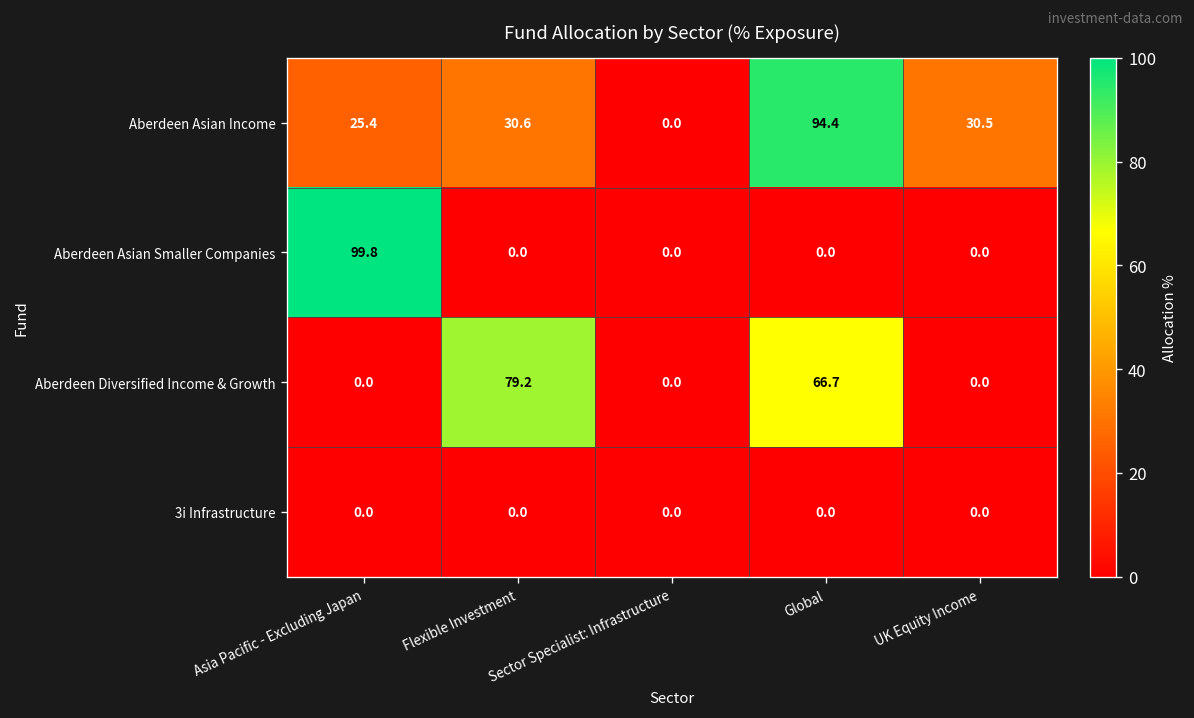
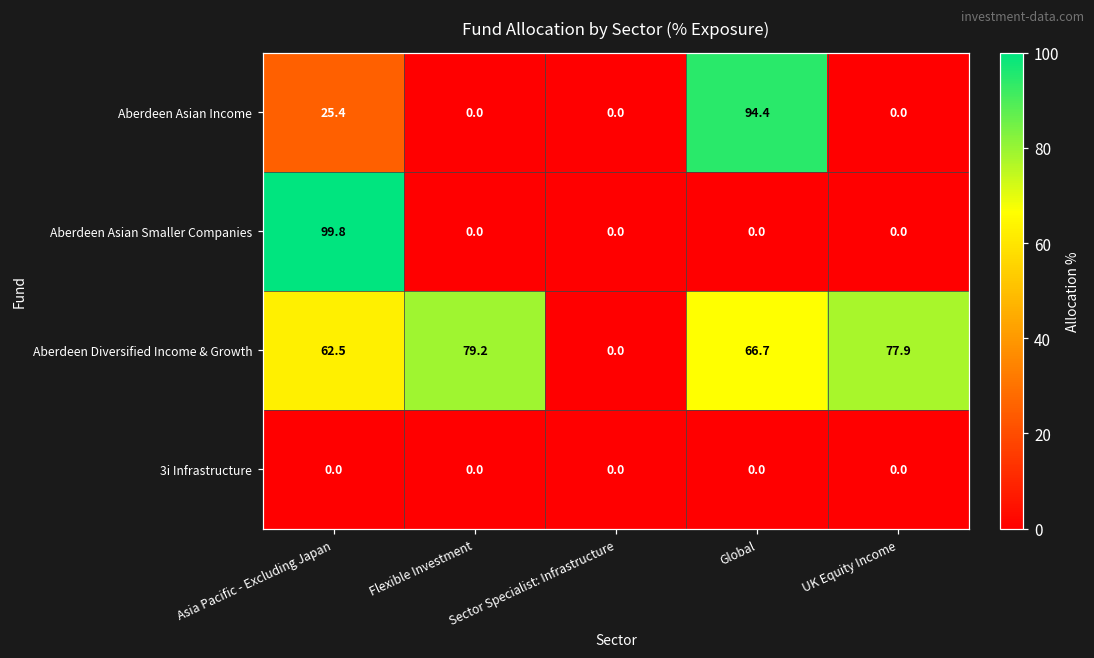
  {
    "Aberdeen Asian Income": {
      "Asia Pacific - Excluding Japan": 25.4,
-     "Flexible Investment": 30.6,
+     "Flexible Investment": 0.0,
      "Sector Specialist: Infrastructure": 0.0,
      "Global": 94.4,
-     "UK Equity Income": 30.5
+     "UK Equity Income": 0.0
    },
    "Aberdeen Asian Smaller Companies": {
      "Asia Pacific - Excluding Japan": 99.8,
      "Flexible Investment": 0.0,
      "Sector Specialist: Infrastructure": 0.0,
      "Global": 0.0,
      "UK Equity Income": 0.0
    },
    "Aberdeen Diversified Income & Growth": {
-     "Asia Pacific - Excluding Japan": 0.0,
+     "Asia Pacific - Excluding Japan": 62.5,
      "Flexible Investment": 79.2,
      "Sector Specialist: Infrastructure": 0.0,
      "Global": 66.7,
-     "UK Equity Income": 0.0
+     "UK Equity Income": 77.9
    },
    "3i Infrastructure": {
      "Asia Pacific - Excluding Japan": 0.0,
      "Flexible Investment": 0.0,
      "Sector Specialist: Infrastructure": 0.0,
      "Global": 0.0,
      "UK Equity Income": 0.0
    }
  }
